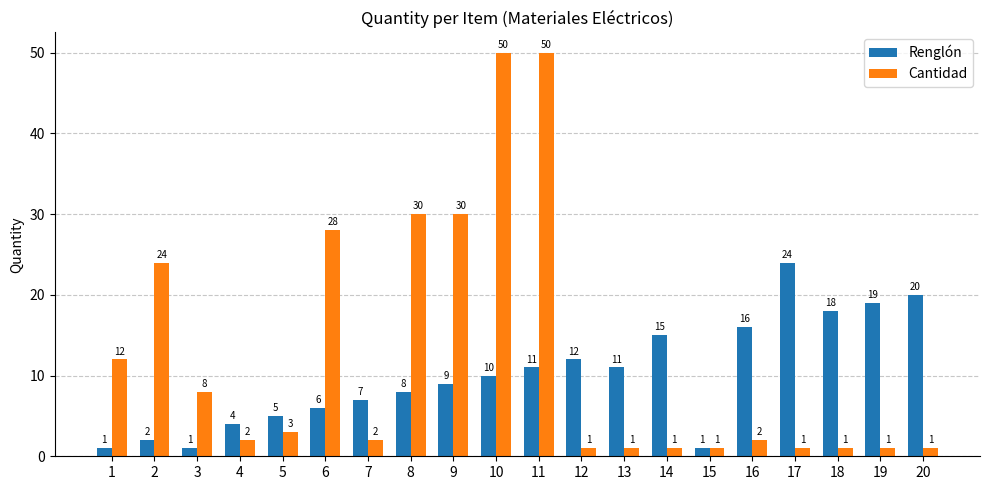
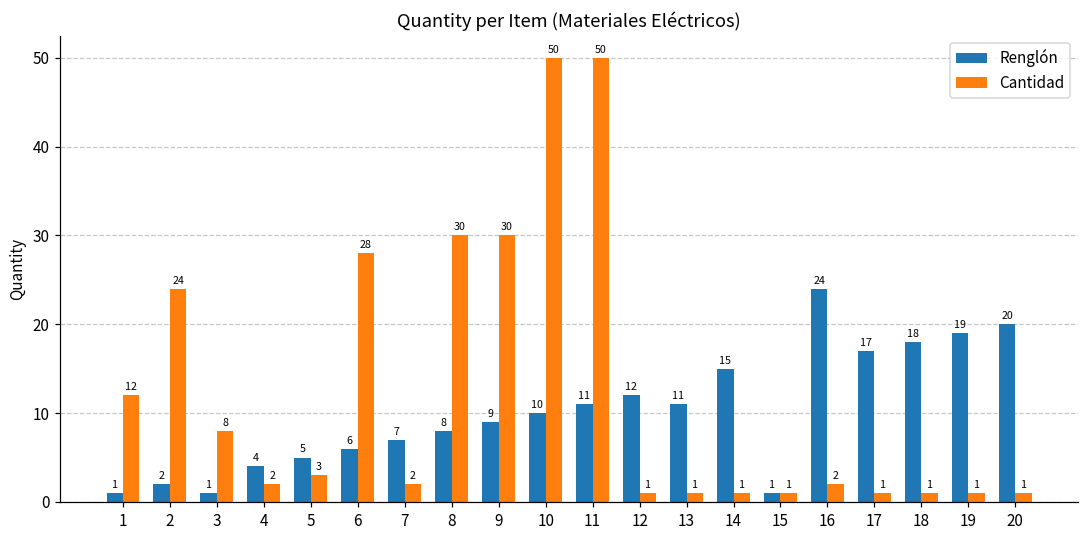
  {
    "Renglón": {
      "1": 1,
      "2": 2,
      "3": 1,
      "4": 4,
      "5": 5,
      "6": 6,
      "7": 7,
      "8": 8,
      "9": 9,
      "10": 10,
      "11": 11,
      "12": 12,
      "13": 11,
      "14": 15,
      "15": 1,
-     "16": 16,
-     "17": 24,
+     "16": 24,
+     "17": 17,
      "18": 18,
      "19": 19,
      "20": 20
    },
    "Cantidad": {
      "1": 12,
      "2": 24,
      "3": 8,
      "4": 2,
      "5": 3,
      "6": 28,
      "7": 2,
      "8": 30,
      "9": 30,
      "10": 50,
      "11": 50,
      "12": 1,
      "13": 1,
      "14": 1,
      "15": 1,
      "16": 2,
      "17": 1,
      "18": 1,
      "19": 1,
      "20": 1
    }
  }
